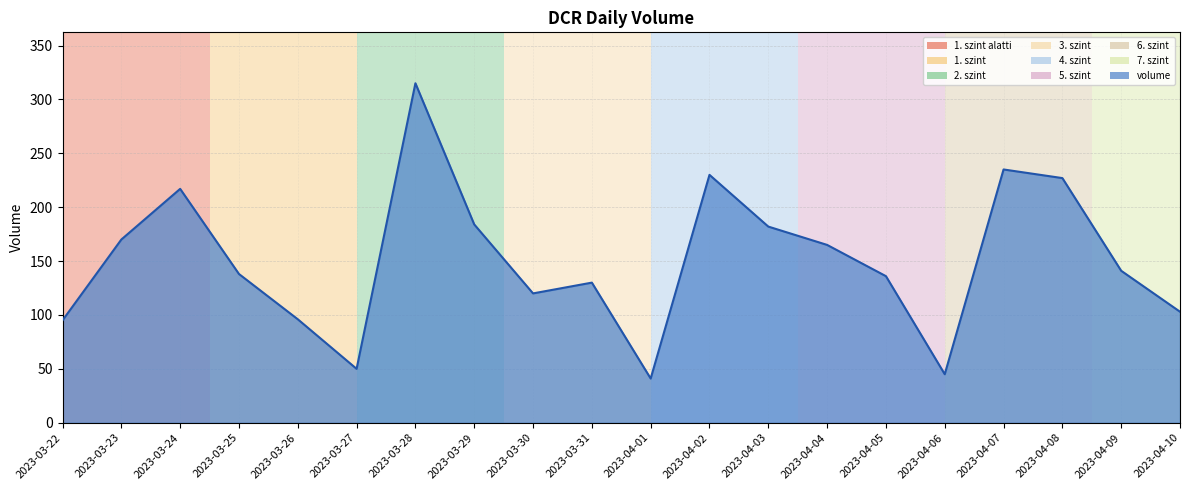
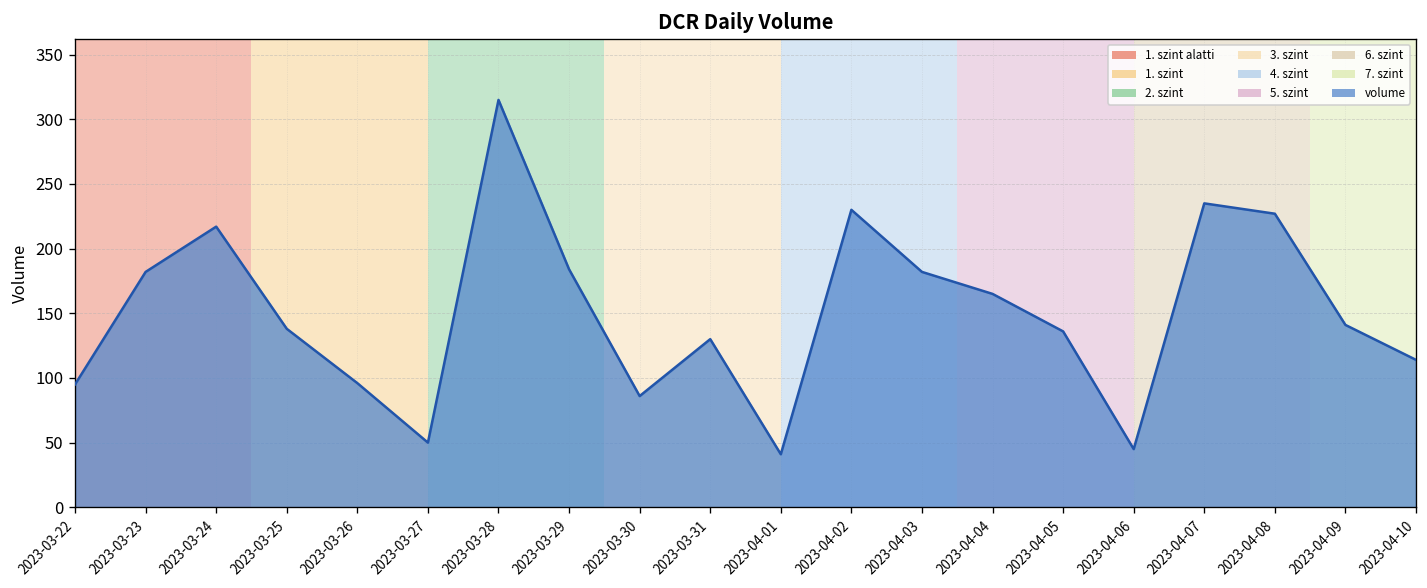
  {
    "2023-03-22": 95,
-   "2023-03-23": 170,
+   "2023-03-23": 182,
    "2023-03-24": 217,
    "2023-03-25": 138,
    "2023-03-26": 96,
    "2023-03-27": 50,
    "2023-03-28": 315,
    "2023-03-29": 184,
-   "2023-03-30": 120,
+   "2023-03-30": 86,
    "2023-03-31": 130,
    "2023-04-01": 41,
    "2023-04-02": 230,
    "2023-04-03": 182,
    "2023-04-04": 165,
    "2023-04-05": 136,
    "2023-04-06": 45,
    "2023-04-07": 235,
    "2023-04-08": 227,
    "2023-04-09": 141,
-   "2023-04-10": 103
+   "2023-04-10": 114
  }
